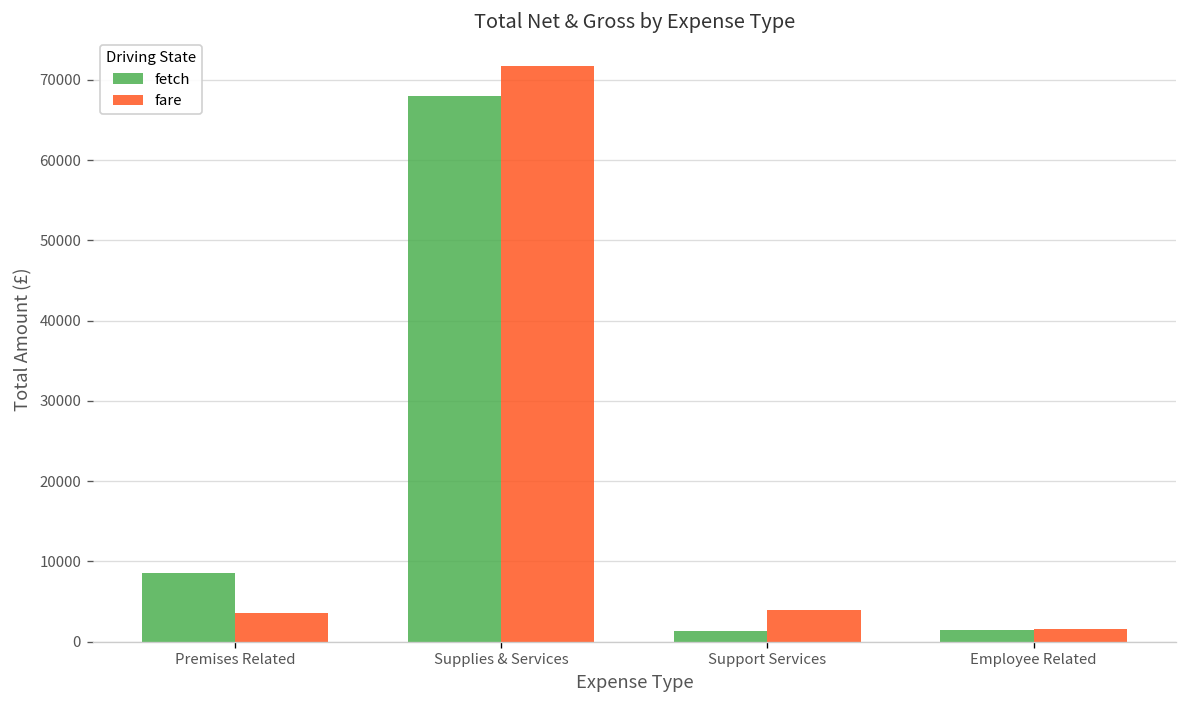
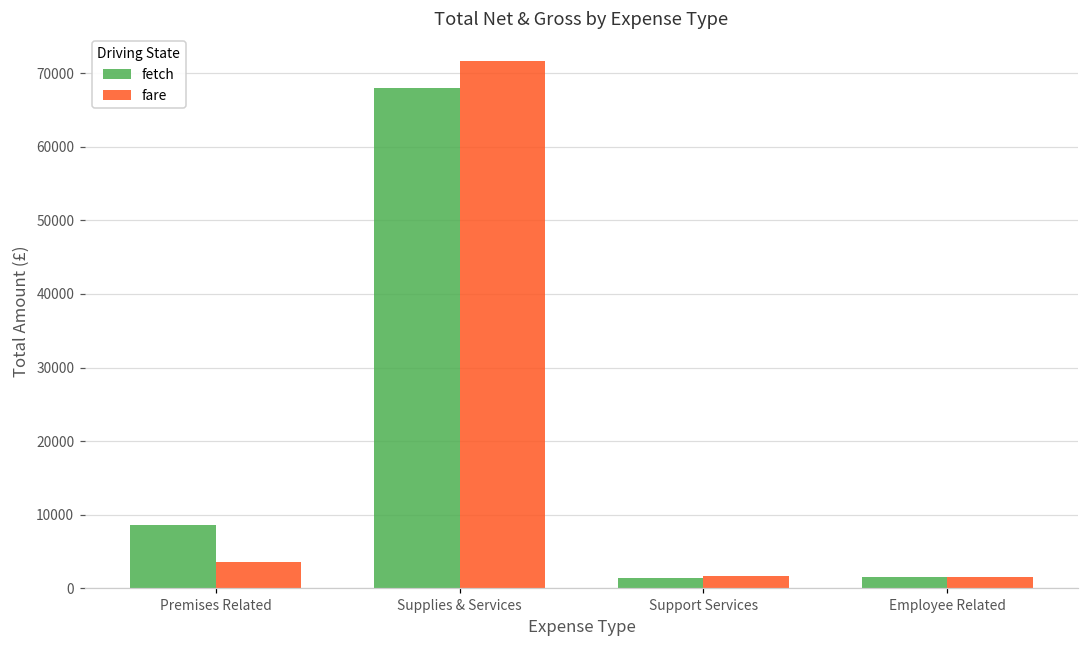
  {
    "fetch": {
      "Premises Related": 9000,
      "Supplies & Services": 68000,
      "Support Services": 1000,
      "Employee Related": 1000
    },
    "fare": {
      "Premises Related": 4000,
      "Supplies & Services": 72000,
-     "Support Services": 4000,
+     "Support Services": 2000,
      "Employee Related": 2000
    }
  }
